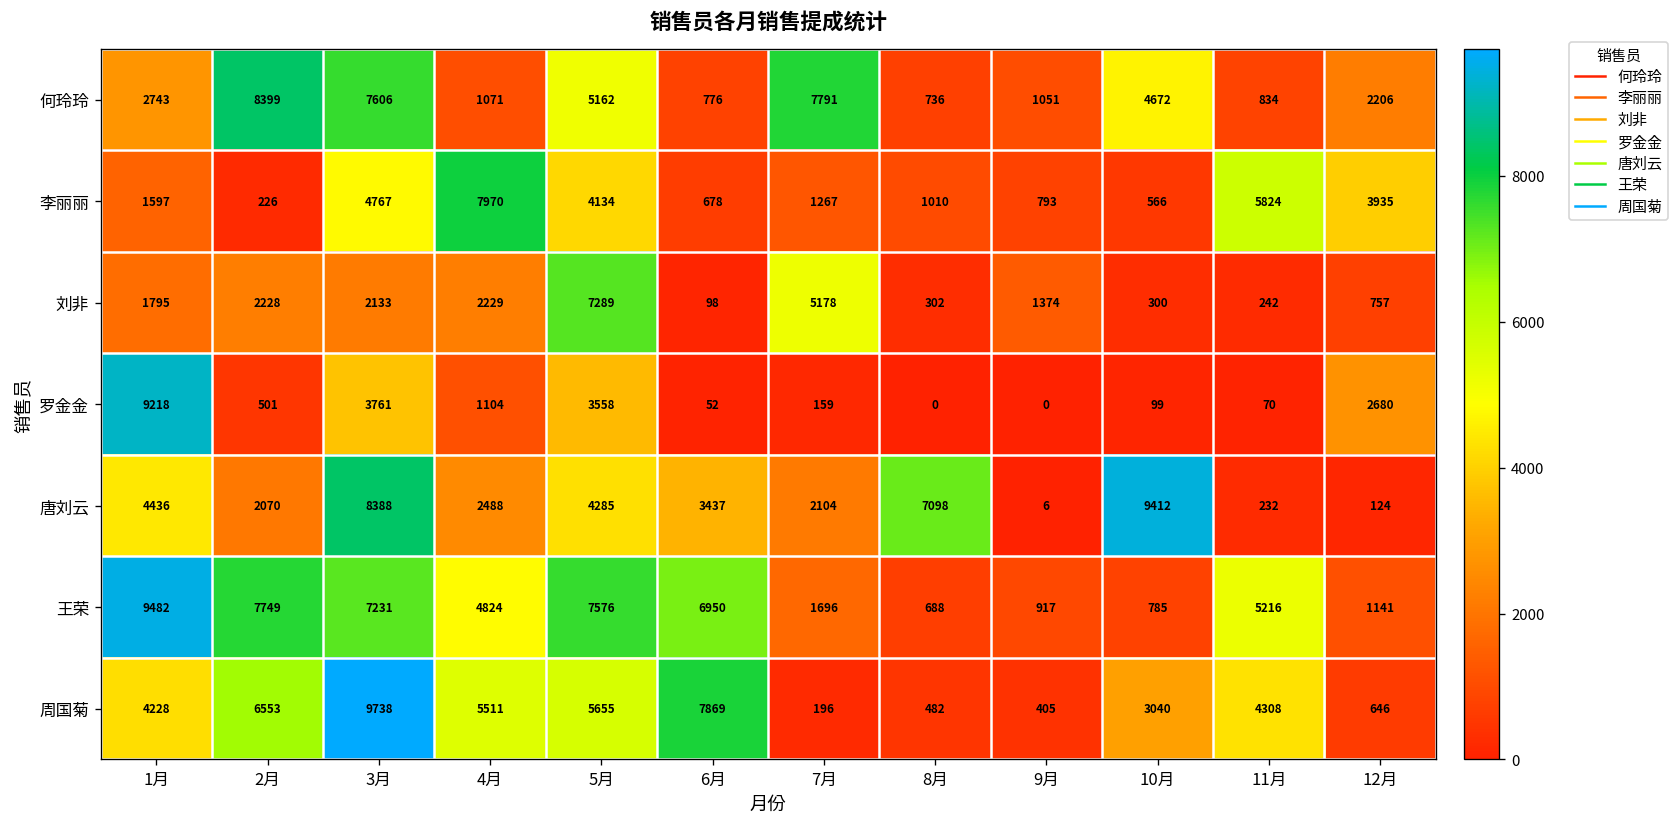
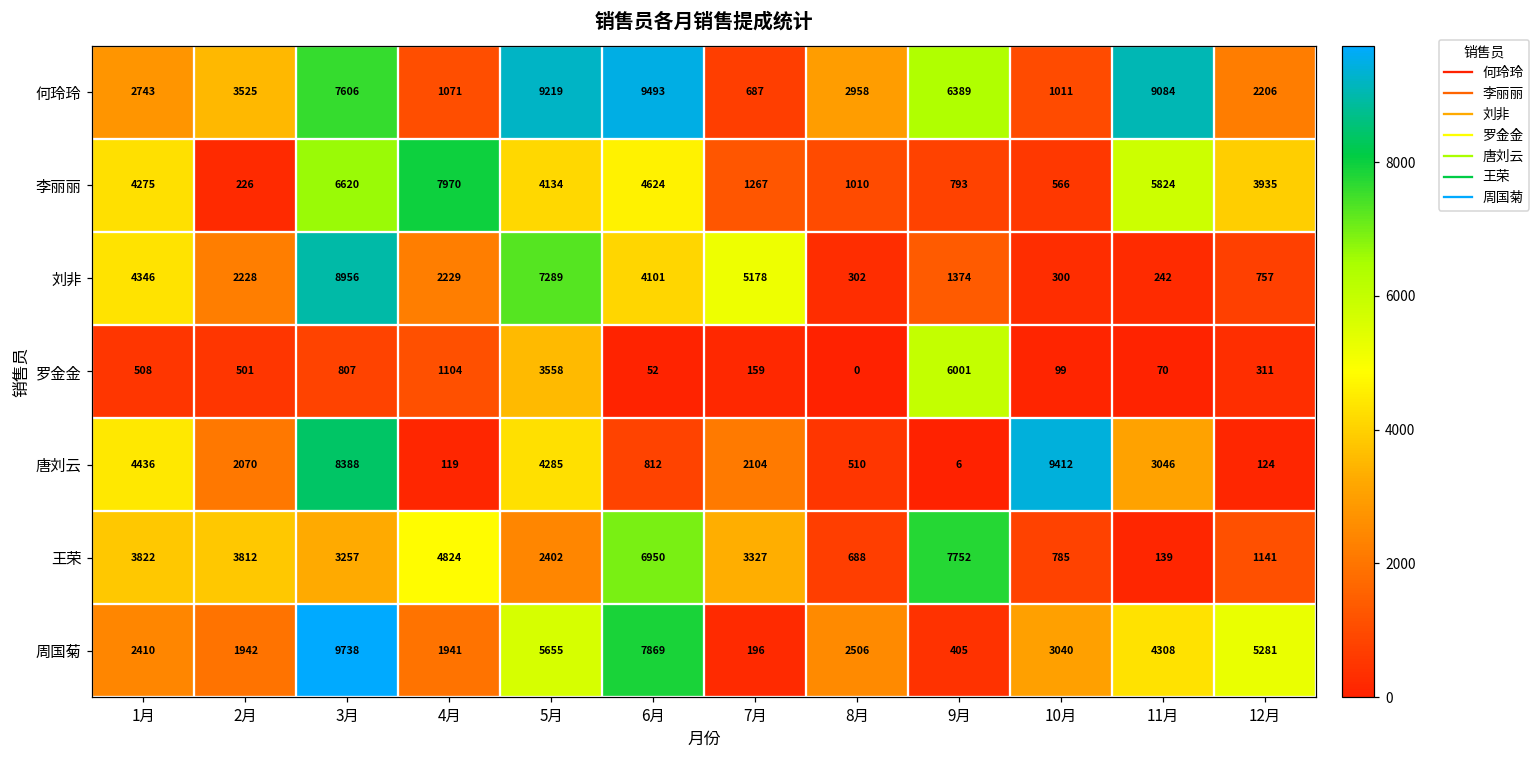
  {
    "何玲玲": {
      "1月": 2743,
-     "2月": 8399,
+     "2月": 3525,
      "3月": 7606,
      "4月": 1071,
-     "5月": 5162,
-     "6月": 776,
-     "7月": 7791,
-     "8月": 736,
-     "9月": 1051,
-     "10月": 4672,
-     "11月": 834,
+     "5月": 9219,
+     "6月": 9493,
+     "7月": 687,
+     "8月": 2958,
+     "9月": 6389,
+     "10月": 1011,
+     "11月": 9084,
      "12月": 2206
    },
    "李丽丽": {
-     "1月": 1597,
+     "1月": 4275,
      "2月": 226,
-     "3月": 4767,
+     "3月": 6620,
      "4月": 7970,
      "5月": 4134,
-     "6月": 678,
+     "6月": 4624,
      "7月": 1267,
      "8月": 1010,
      "9月": 793,
      "10月": 566,
      "11月": 5824,
      "12月": 3935
    },
    "刘非": {
-     "1月": 1795,
+     "1月": 4346,
      "2月": 2228,
-     "3月": 2133,
+     "3月": 8956,
      "4月": 2229,
      "5月": 7289,
-     "6月": 98,
+     "6月": 4101,
      "7月": 5178,
      "8月": 302,
      "9月": 1374,
      "10月": 300,
      "11月": 242,
      "12月": 757
    },
    "罗金金": {
-     "1月": 9218,
+     "1月": 508,
      "2月": 501,
-     "3月": 3761,
+     "3月": 807,
      "4月": 1104,
      "5月": 3558,
      "6月": 52,
      "7月": 159,
      "8月": 0,
-     "9月": 0,
+     "9月": 6001,
      "10月": 99,
      "11月": 70,
-     "12月": 2680
+     "12月": 311
    },
    "唐刘云": {
      "1月": 4436,
      "2月": 2070,
      "3月": 8388,
-     "4月": 2488,
+     "4月": 119,
      "5月": 4285,
-     "6月": 3437,
+     "6月": 812,
      "7月": 2104,
-     "8月": 7098,
+     "8月": 510,
      "9月": 6,
      "10月": 9412,
-     "11月": 232,
+     "11月": 3046,
      "12月": 124
    },
    "王荣": {
-     "1月": 9482,
-     "2月": 7749,
-     "3月": 7231,
+     "1月": 3822,
+     "2月": 3812,
+     "3月": 3257,
      "4月": 4824,
-     "5月": 7576,
+     "5月": 2402,
      "6月": 6950,
-     "7月": 1696,
+     "7月": 3327,
      "8月": 688,
-     "9月": 917,
+     "9月": 7752,
      "10月": 785,
-     "11月": 5216,
+     "11月": 139,
      "12月": 1141
    },
    "周国菊": {
-     "1月": 4228,
-     "2月": 6553,
+     "1月": 2410,
+     "2月": 1942,
      "3月": 9738,
-     "4月": 5511,
+     "4月": 1941,
      "5月": 5655,
      "6月": 7869,
      "7月": 196,
-     "8月": 482,
+     "8月": 2506,
      "9月": 405,
      "10月": 3040,
      "11月": 4308,
-     "12月": 646
+     "12月": 5281
    }
  }
